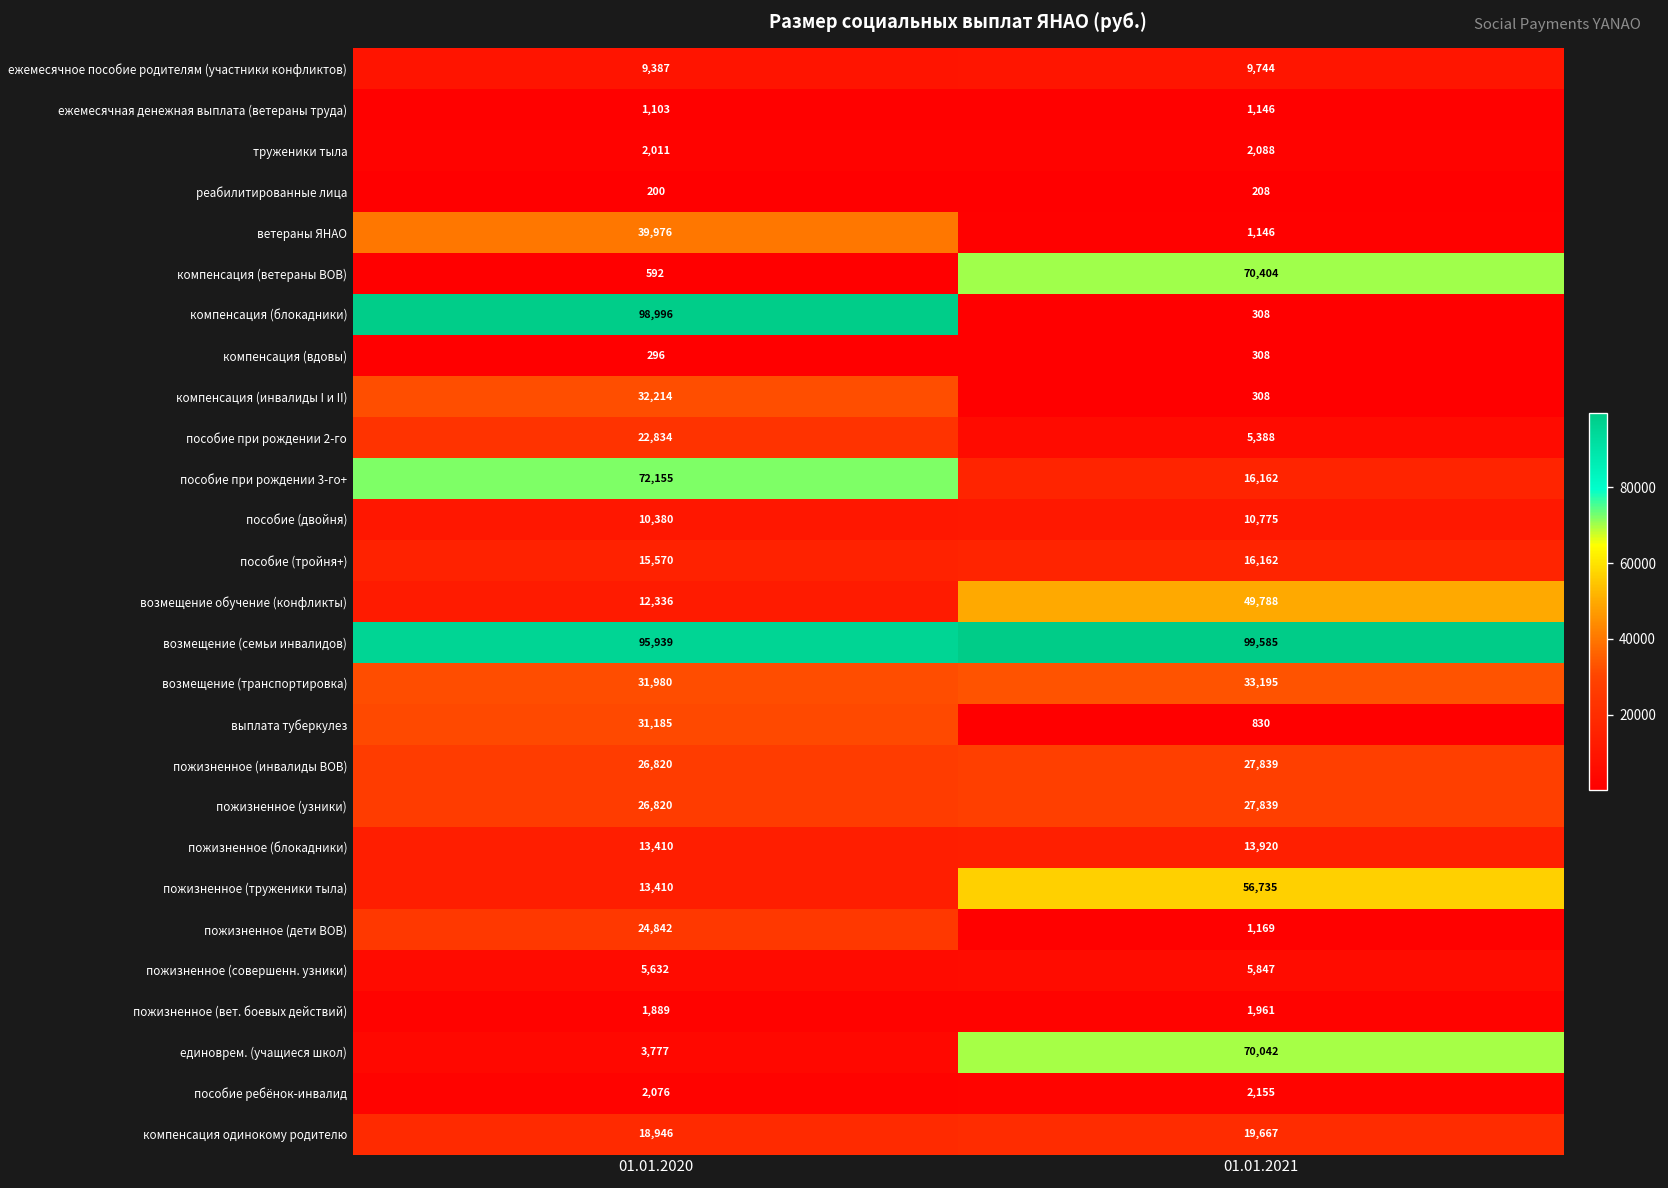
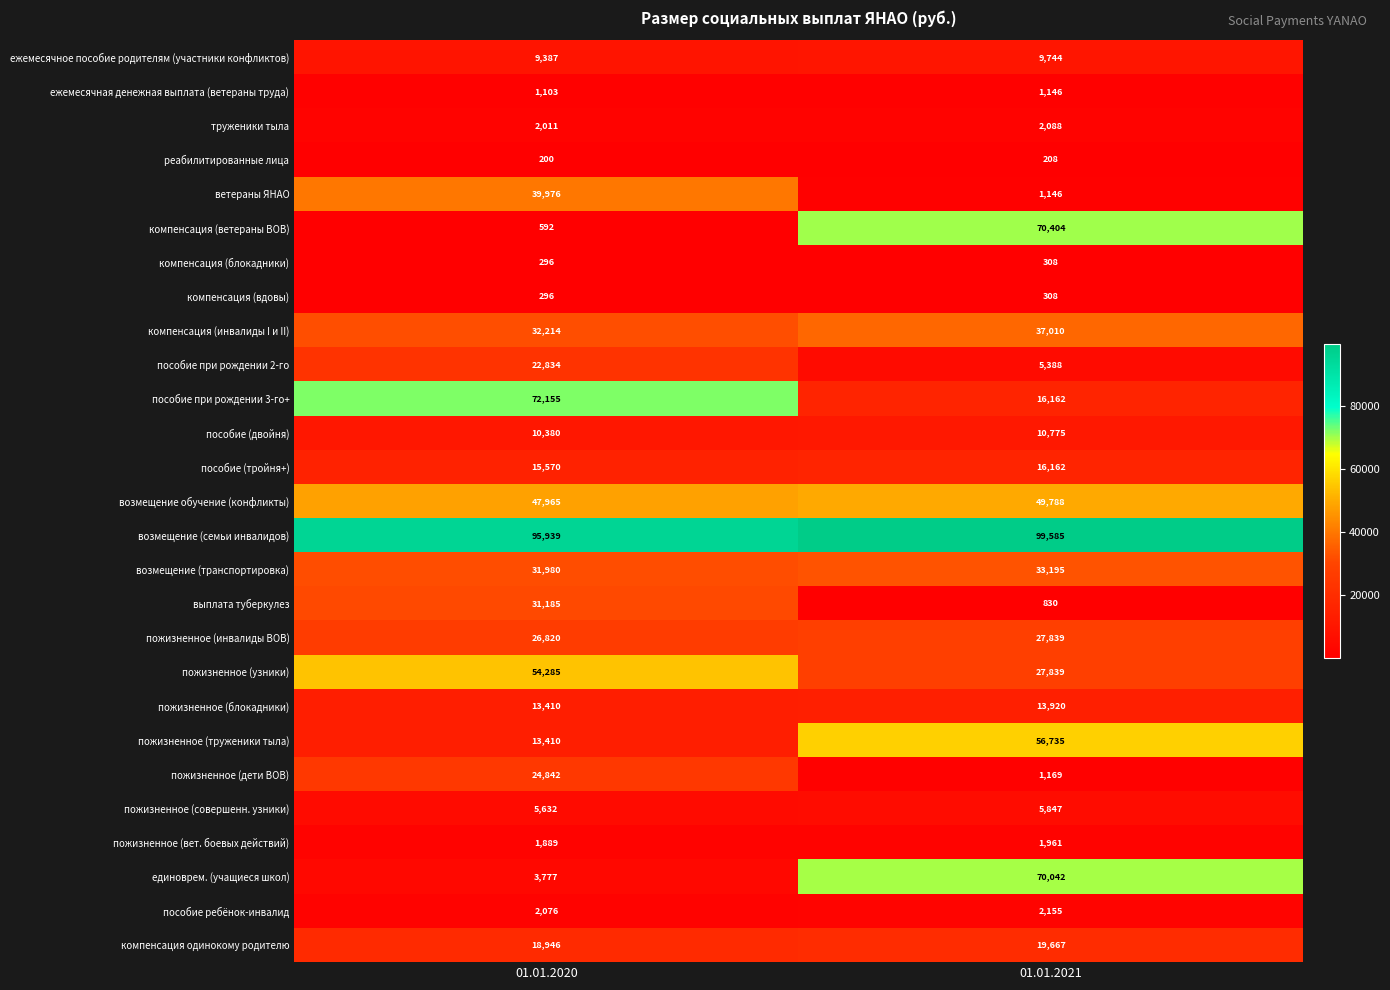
  {
    "ежемесячное пособие родителям (участники конфликтов)": {
      "01.01.2020": "9,387",
      "01.01.2021": "9,744"
    },
    "ежемесячная денежная выплата (ветераны труда)": {
      "01.01.2020": "1,103",
      "01.01.2021": "1,146"
    },
    "труженики тыла": {
      "01.01.2020": "2,011",
      "01.01.2021": "2,088"
    },
    "реабилитированные лица": {
      "01.01.2020": "200",
      "01.01.2021": "208"
    },
    "ветераны ЯНАО": {
      "01.01.2020": "39,976",
      "01.01.2021": "1,146"
    },
    "компенсация (ветераны ВОВ)": {
      "01.01.2020": "592",
      "01.01.2021": "70,404"
    },
    "компенсация (блокадники)": {
-     "01.01.2020": "98,996",
+     "01.01.2020": "296",
      "01.01.2021": "308"
    },
    "компенсация (вдовы)": {
      "01.01.2020": "296",
      "01.01.2021": "308"
    },
    "компенсация (инвалиды I и II)": {
      "01.01.2020": "32,214",
-     "01.01.2021": "308"
+     "01.01.2021": "37,010"
    },
    "пособие при рождении 2-го": {
      "01.01.2020": "22,834",
      "01.01.2021": "5,388"
    },
    "пособие при рождении 3-го+": {
      "01.01.2020": "72,155",
      "01.01.2021": "16,162"
    },
    "пособие (двойня)": {
      "01.01.2020": "10,380",
      "01.01.2021": "10,775"
    },
    "пособие (тройня+)": {
      "01.01.2020": "15,570",
      "01.01.2021": "16,162"
    },
    "возмещение обучение (конфликты)": {
-     "01.01.2020": "12,336",
+     "01.01.2020": "47,965",
      "01.01.2021": "49,788"
    },
    "возмещение (семьи инвалидов)": {
      "01.01.2020": "95,939",
      "01.01.2021": "99,585"
    },
    "возмещение (транспортировка)": {
      "01.01.2020": "31,980",
      "01.01.2021": "33,195"
    },
    "выплата туберкулез": {
      "01.01.2020": "31,185",
      "01.01.2021": "830"
    },
    "пожизненное (инвалиды ВОВ)": {
      "01.01.2020": "26,820",
      "01.01.2021": "27,839"
    },
    "пожизненное (узники)": {
-     "01.01.2020": "26,820",
+     "01.01.2020": "54,285",
      "01.01.2021": "27,839"
    },
    "пожизненное (блокадники)": {
      "01.01.2020": "13,410",
      "01.01.2021": "13,920"
    },
    "пожизненное (труженики тыла)": {
      "01.01.2020": "13,410",
      "01.01.2021": "56,735"
    },
    "пожизненное (дети ВОВ)": {
      "01.01.2020": "24,842",
      "01.01.2021": "1,169"
    },
    "пожизненное (совершенн. узники)": {
      "01.01.2020": "5,632",
      "01.01.2021": "5,847"
    },
    "пожизненное (вет. боевых действий)": {
      "01.01.2020": "1,889",
      "01.01.2021": "1,961"
    },
    "единоврем. (учащиеся школ)": {
      "01.01.2020": "3,777",
      "01.01.2021": "70,042"
    },
    "пособие ребёнок-инвалид": {
      "01.01.2020": "2,076",
      "01.01.2021": "2,155"
    },
    "компенсация одинокому родителю": {
      "01.01.2020": "18,946",
      "01.01.2021": "19,667"
    }
  }
